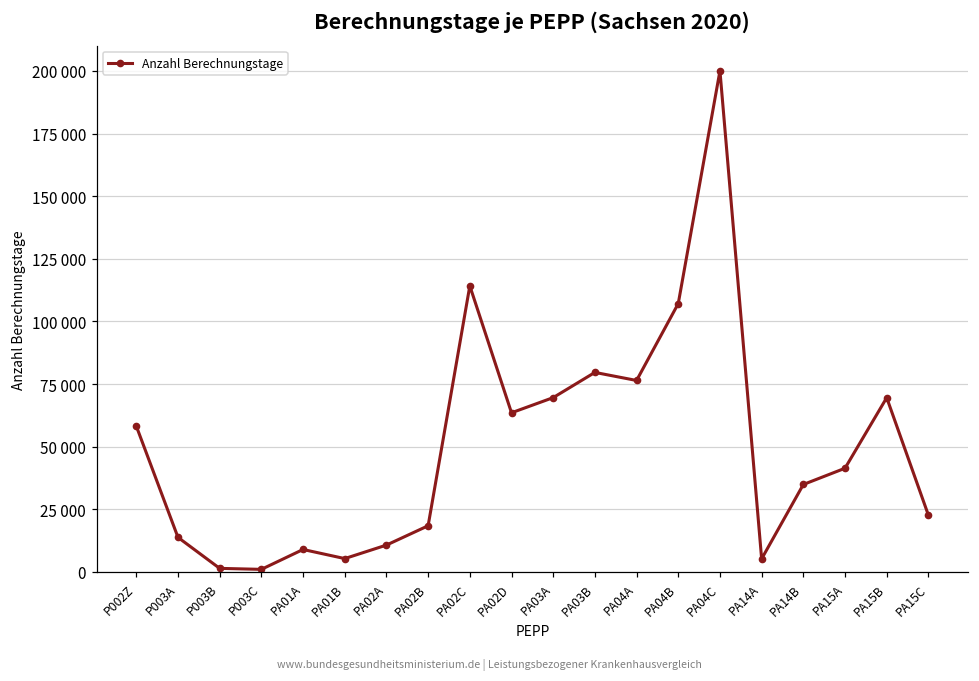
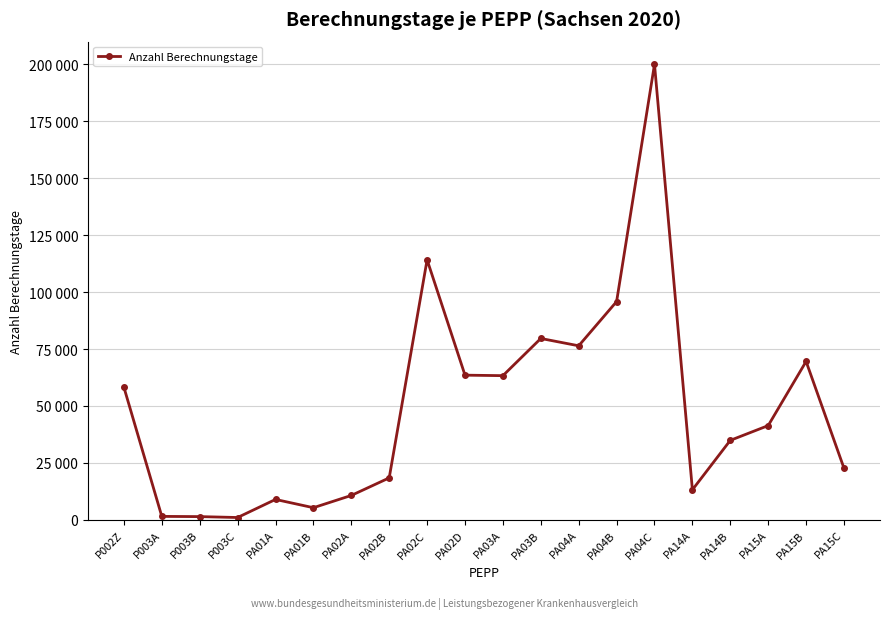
  {
    "P002Z": 58000,
-   "P003A": 14000,
+   "P003A": 1000,
    "P003B": 1000,
    "P003C": 1000,
    "PA01A": 9000,
    "PA01B": 5000,
    "PA02A": 11000,
    "PA02B": 18000,
    "PA02C": 114000,
    "PA02D": 64000,
-   "PA03A": 70000,
+   "PA03A": 63000,
    "PA03B": 80000,
    "PA04A": 76000,
-   "PA04B": 107000,
+   "PA04B": 96000,
    "PA04C": 200000,
-   "PA14A": 5000,
+   "PA14A": 13000,
    "PA14B": 35000,
    "PA15A": 41000,
    "PA15B": 70000,
    "PA15C": 23000
  }
